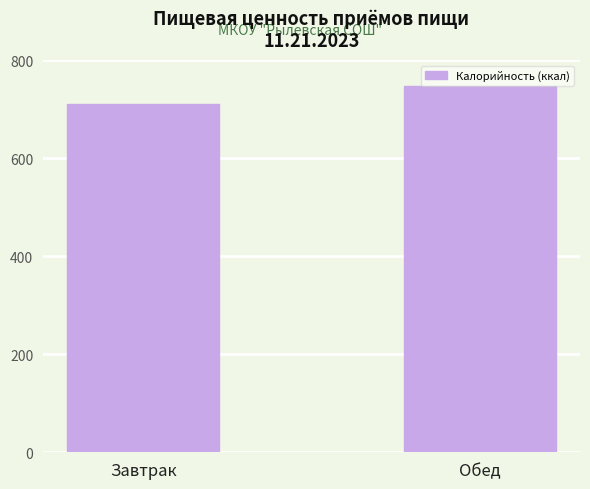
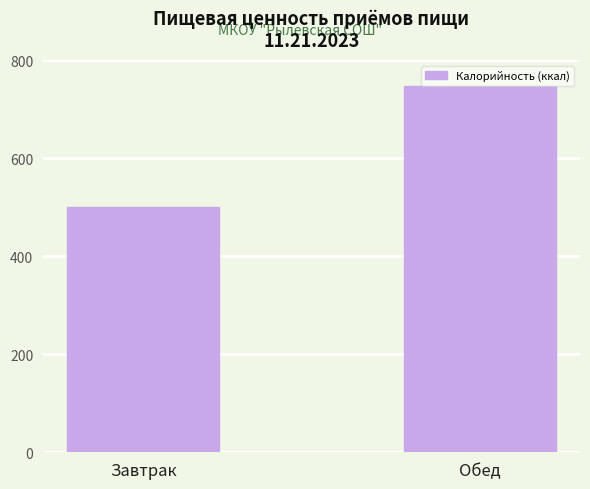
  {
-   "Завтрак": 710,
+   "Завтрак": 500,
    "Обед": 750
  }
